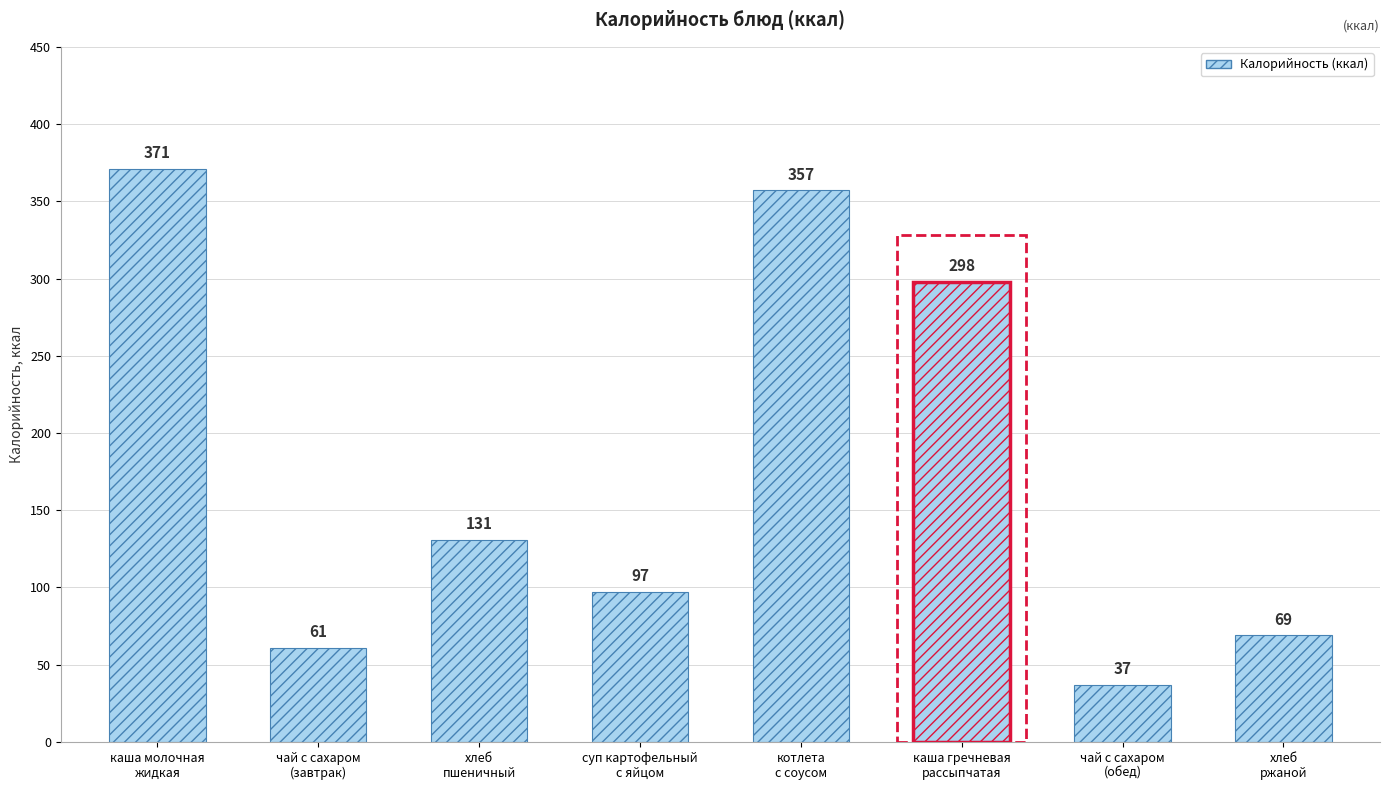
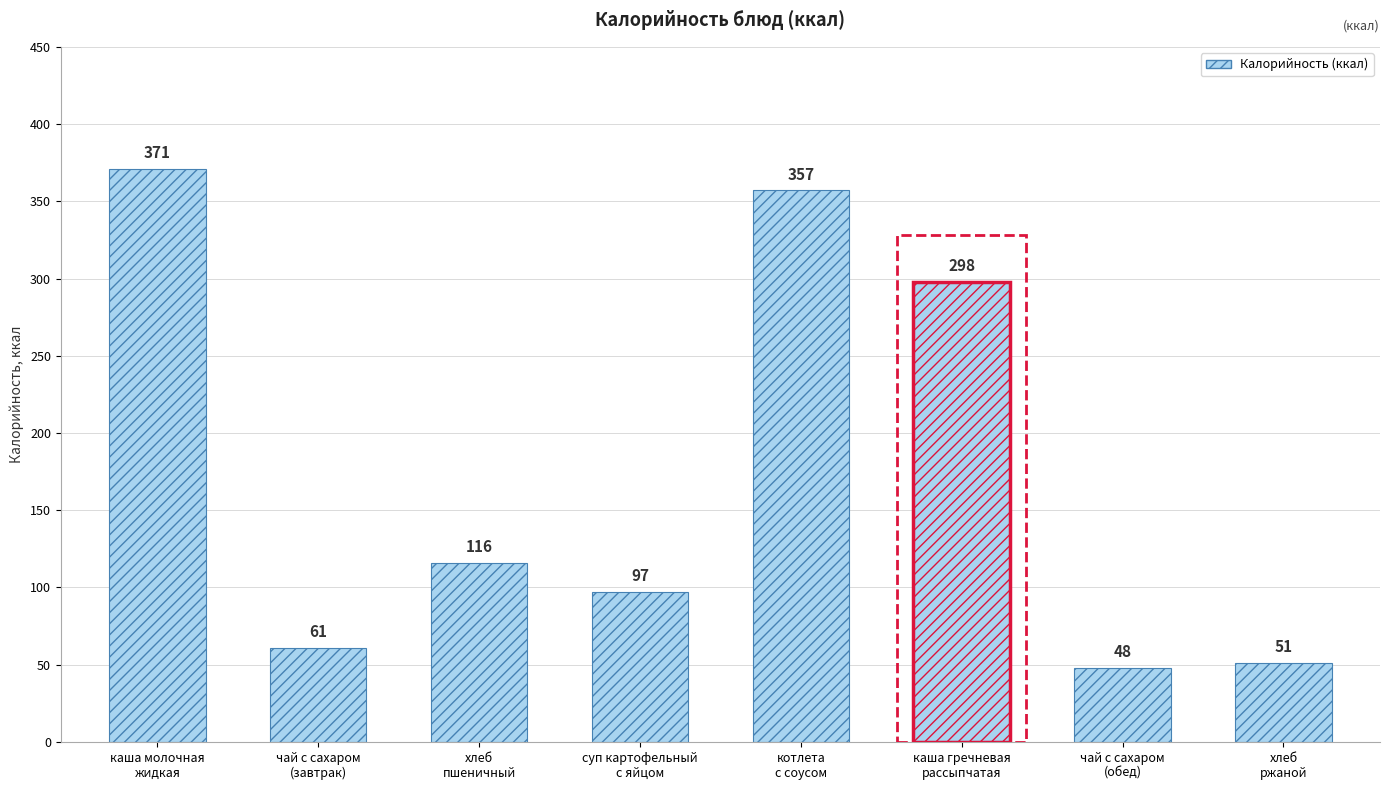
  {
    "каша молочная жидкая": 371,
    "чай с сахаром (завтрак)": 61,
-   "хлеб пшеничный": 131,
+   "хлеб пшеничный": 116,
    "суп картофельный с яйцом": 97,
    "котлета с соусом": 357,
    "каша гречневая рассыпчатая": 298,
-   "чай с сахаром (обед)": 37,
-   "хлеб ржаной": 69
+   "чай с сахаром (обед)": 48,
+   "хлеб ржаной": 51
  }
